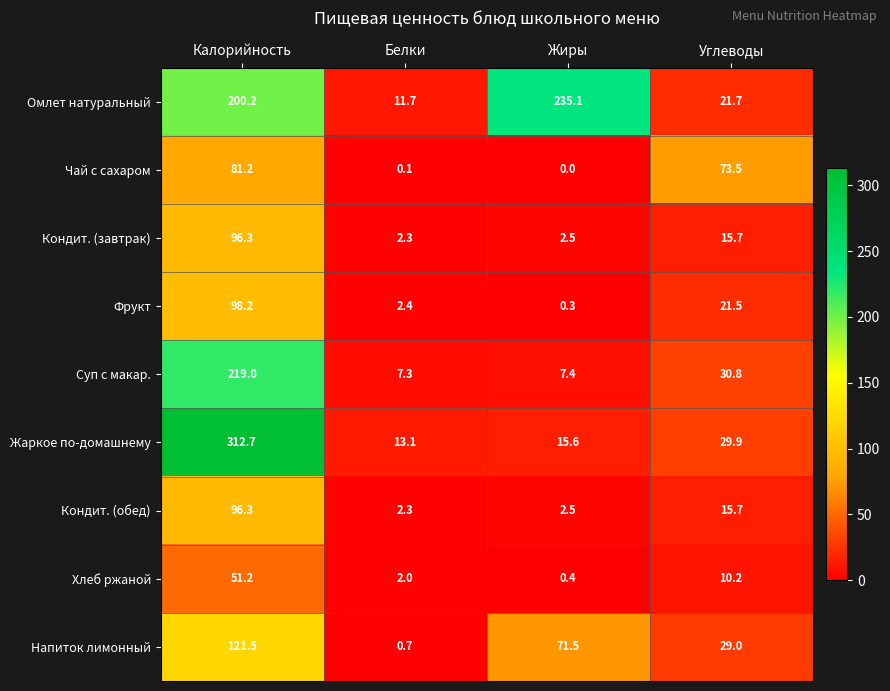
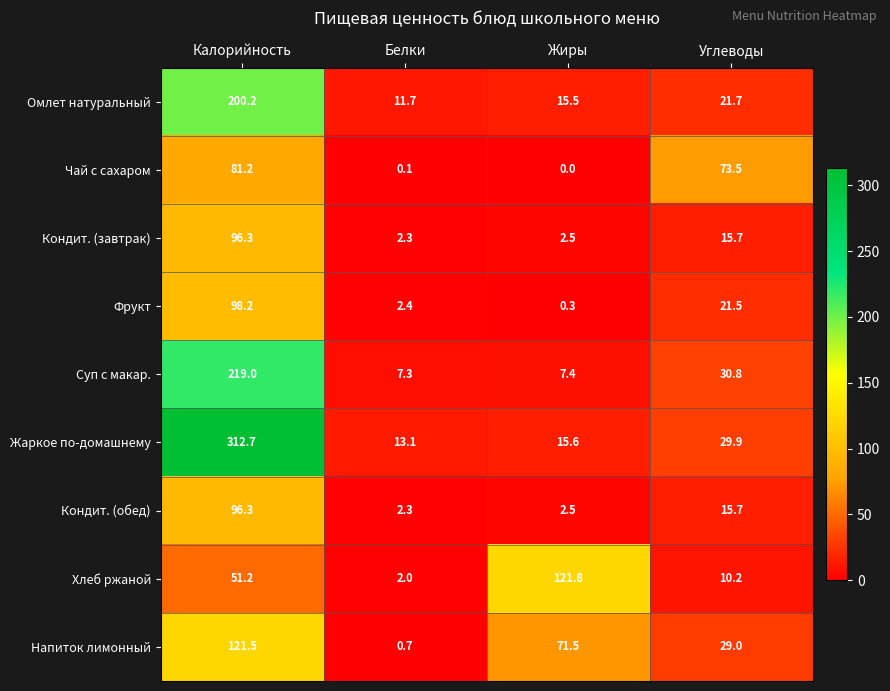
  {
    "Омлет натуральный": {
      "Калорийность": 200.2,
      "Белки": 11.7,
-     "Жиры": 235.1,
+     "Жиры": 15.5,
      "Углеводы": 21.7
    },
    "Чай с сахаром": {
      "Калорийность": 81.2,
      "Белки": 0.1,
      "Жиры": 0.0,
      "Углеводы": 73.5
    },
    "Кондит. (завтрак)": {
      "Калорийность": 96.3,
      "Белки": 2.3,
      "Жиры": 2.5,
      "Углеводы": 15.7
    },
    "Фрукт": {
      "Калорийность": 98.2,
      "Белки": 2.4,
      "Жиры": 0.3,
      "Углеводы": 21.5
    },
    "Суп с макар.": {
      "Калорийность": 219.0,
      "Белки": 7.3,
      "Жиры": 7.4,
      "Углеводы": 30.8
    },
    "Жаркое по-домашнему": {
      "Калорийность": 312.7,
      "Белки": 13.1,
      "Жиры": 15.6,
      "Углеводы": 29.9
    },
    "Кондит. (обед)": {
      "Калорийность": 96.3,
      "Белки": 2.3,
      "Жиры": 2.5,
      "Углеводы": 15.7
    },
    "Хлеб ржаной": {
      "Калорийность": 51.2,
      "Белки": 2.0,
-     "Жиры": 0.4,
+     "Жиры": 121.8,
      "Углеводы": 10.2
    },
    "Напиток лимонный": {
      "Калорийность": 121.5,
      "Белки": 0.7,
      "Жиры": 71.5,
      "Углеводы": 29.0
    }
  }
